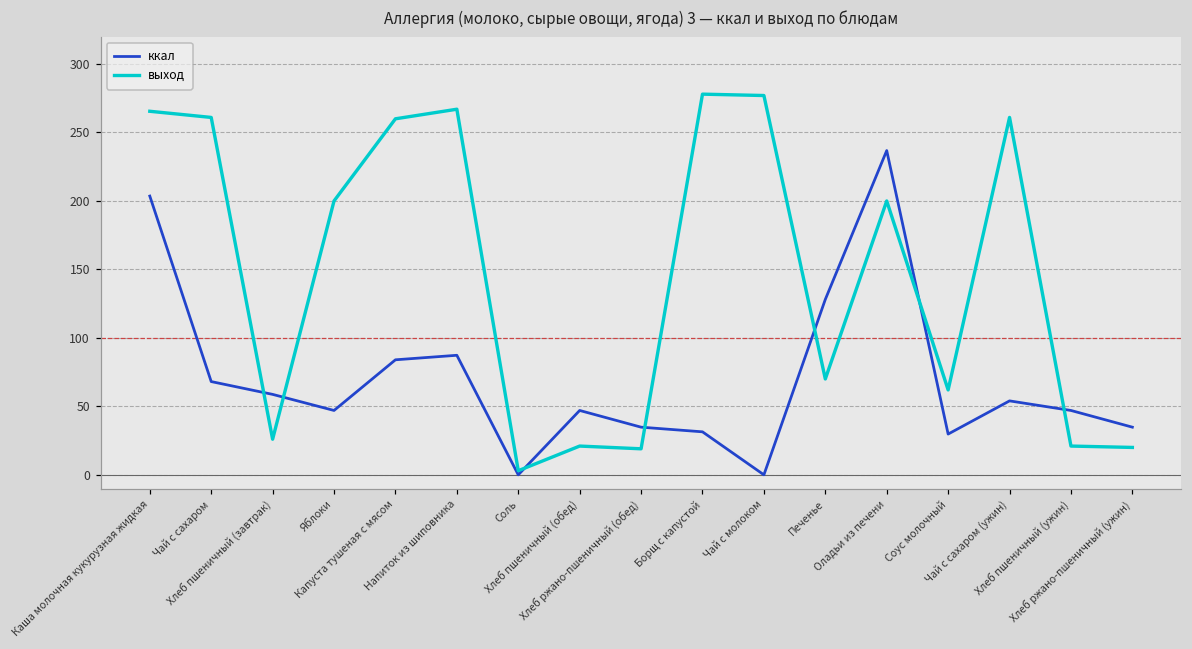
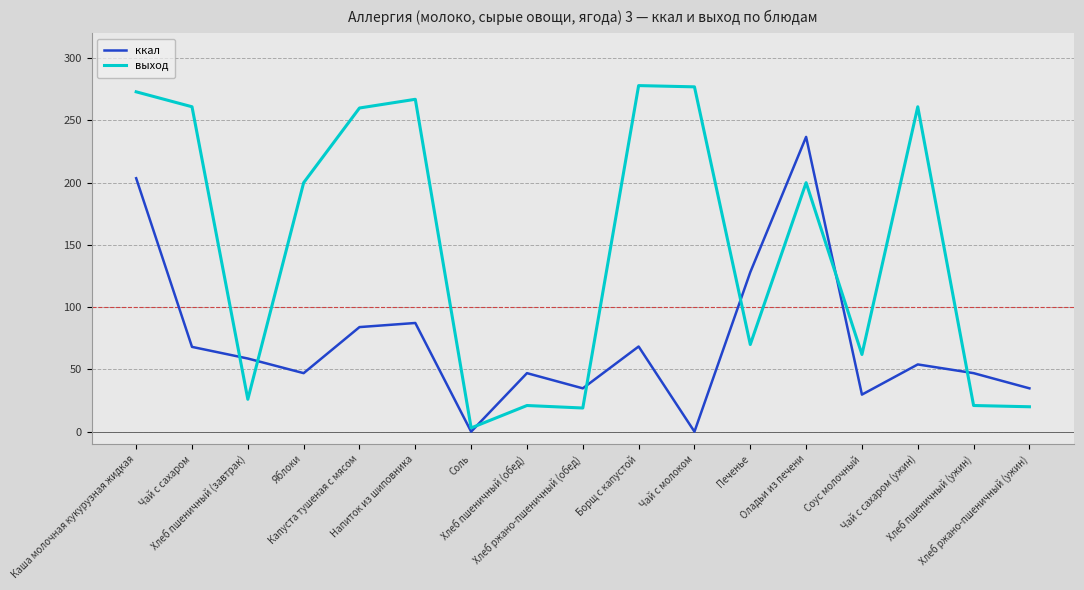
  {
    "ккал": {
      "Каша молочная кукурузная жидкая": 204,
      "Чай с сахаром": 68,
      "Хлеб пшеничный (завтрак)": 59,
      "Яблоки": 47,
      "Капуста тушеная с мясом": 84,
      "Напиток из шиповника": 87,
      "Соль": 0,
      "Хлеб пшеничный (обед)": 47,
      "Хлеб ржано-пшеничный (обед)": 35,
-     "Борщ с капустой": 31,
+     "Борщ с капустой": 68,
      "Чай с молоком": 0,
      "Печенье": 128,
      "Оладьи из печени": 237,
      "Соус молочный": 30,
      "Чай с сахаром (ужин)": 54,
      "Хлеб пшеничный (ужин)": 47,
      "Хлеб ржано-пшеничный (ужин)": 35
    },
    "выход": {
-     "Каша молочная кукурузная жидкая": 266,
+     "Каша молочная кукурузная жидкая": 273,
      "Чай с сахаром": 261,
      "Хлеб пшеничный (завтрак)": 26,
      "Яблоки": 200,
      "Капуста тушеная с мясом": 260,
      "Напиток из шиповника": 267,
      "Соль": 3,
      "Хлеб пшеничный (обед)": 21,
      "Хлеб ржано-пшеничный (обед)": 19,
      "Борщ с капустой": 278,
      "Чай с молоком": 277,
      "Печенье": 70,
      "Оладьи из печени": 200,
      "Соус молочный": 62,
      "Чай с сахаром (ужин)": 261,
      "Хлеб пшеничный (ужин)": 21,
      "Хлеб ржано-пшеничный (ужин)": 20
    }
  }
